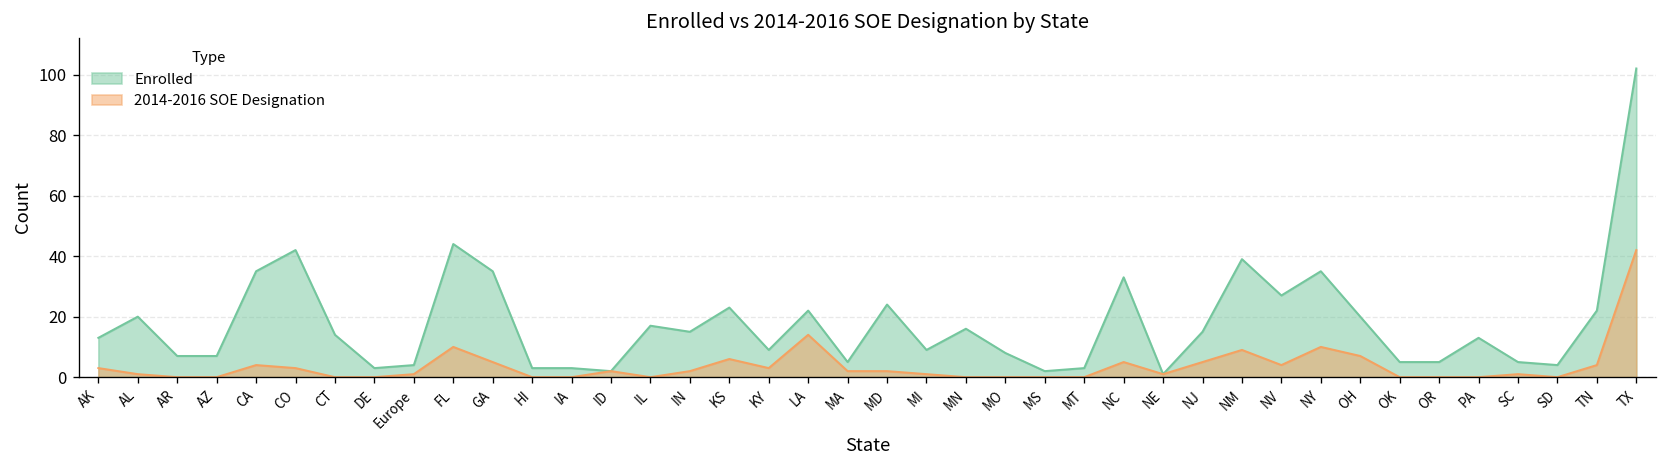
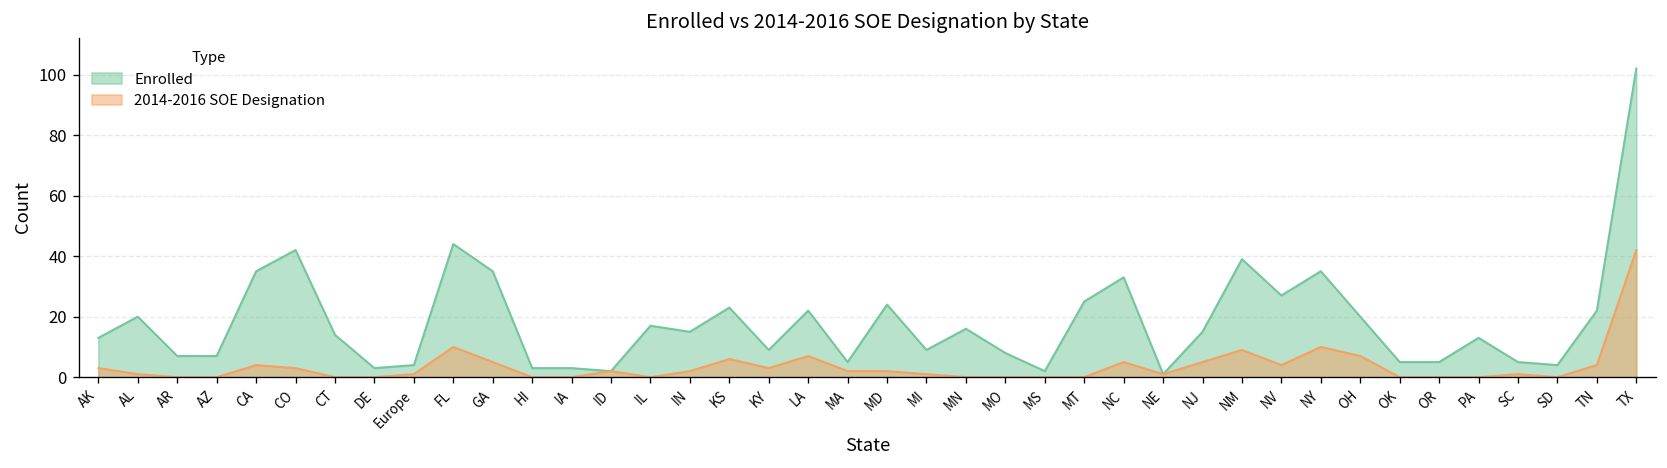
  {
    "Enrolled": {
      "AK": 13,
      "AL": 20,
      "AR": 7,
      "AZ": 7,
      "CA": 35,
      "CO": 42,
      "CT": 14,
      "DE": 3,
      "Europe": 4,
      "FL": 44,
      "GA": 35,
      "HI": 3,
      "IA": 3,
      "IL": 17,
      "IN": 15,
      "KS": 23,
      "KY": 9,
      "LA": 22,
      "MA": 5,
      "MD": 24,
      "MI": 9,
      "MN": 16,
      "MO": 8,
      "MS": 2,
-     "MT": 3,
+     "MT": 25,
      "NC": 33,
      "NJ": 15,
      "NM": 39,
      "NV": 27,
      "NY": 35,
      "OH": 20,
      "OK": 5,
      "OR": 5,
      "PA": 13,
      "SC": 5,
      "SD": 4,
      "TN": 22,
      "TX": 102
    },
    "2014-2016 SOE Designation": {
      "AK": 3,
      "AL": 1,
      "AR": 0,
      "AZ": 0,
      "CA": 4,
      "CO": 3,
      "CT": 0,
      "DE": 0,
      "Europe": 1,
      "FL": 10,
      "GA": 5,
      "HI": 0,
      "IA": 0,
      "IL": 0,
      "IN": 2,
      "KS": 6,
      "KY": 3,
-     "LA": 14,
+     "LA": 7,
      "MA": 2,
      "MD": 2,
      "MI": 1,
      "MN": 0,
      "MO": 0,
      "MS": 0,
      "MT": 0,
      "NC": 5,
      "NJ": 5,
      "NM": 9,
      "NV": 4,
      "NY": 10,
      "OH": 7,
      "OK": 0,
      "OR": 0,
      "PA": 0,
      "SC": 1,
      "SD": 0,
      "TN": 4,
      "TX": 42
    }
  }
